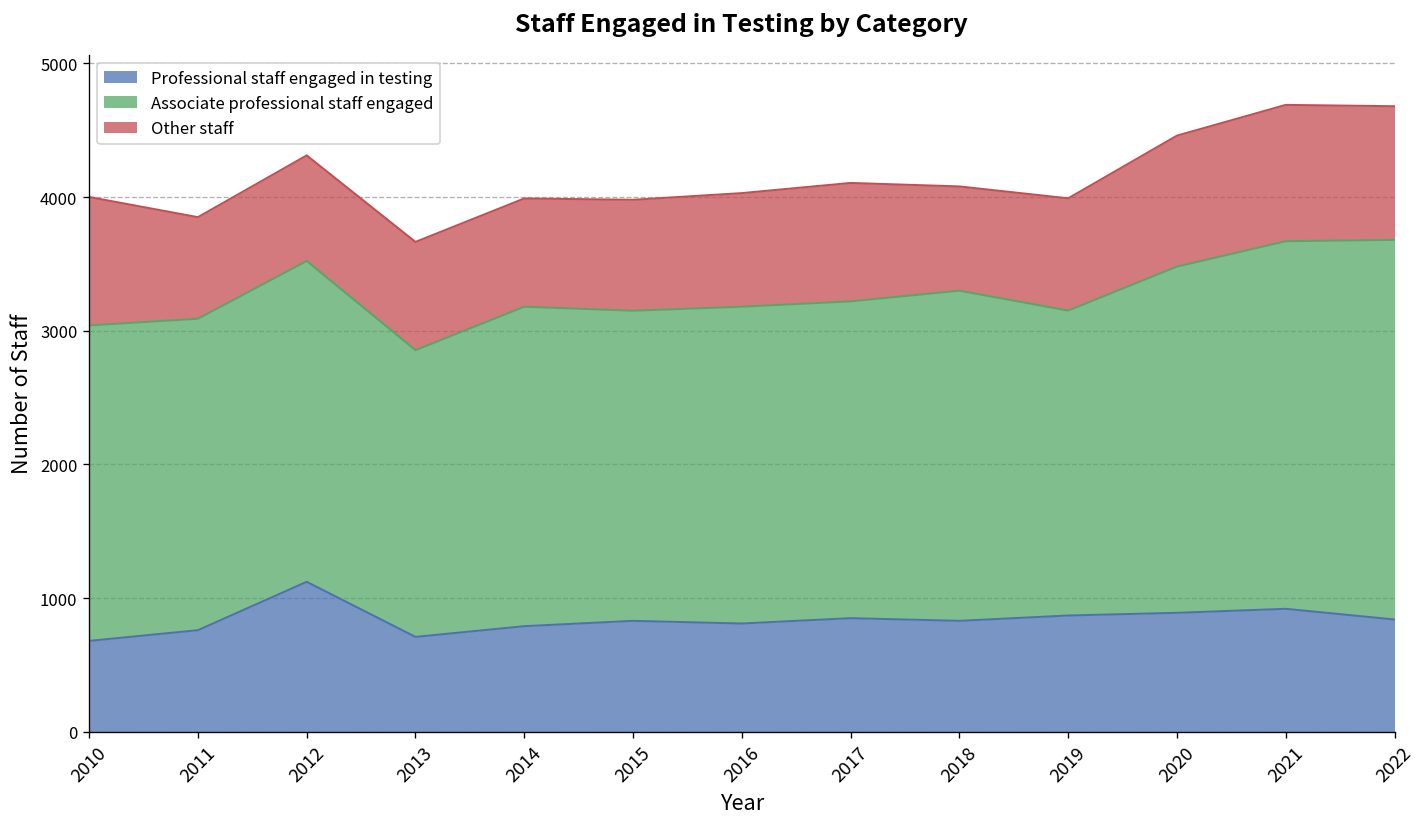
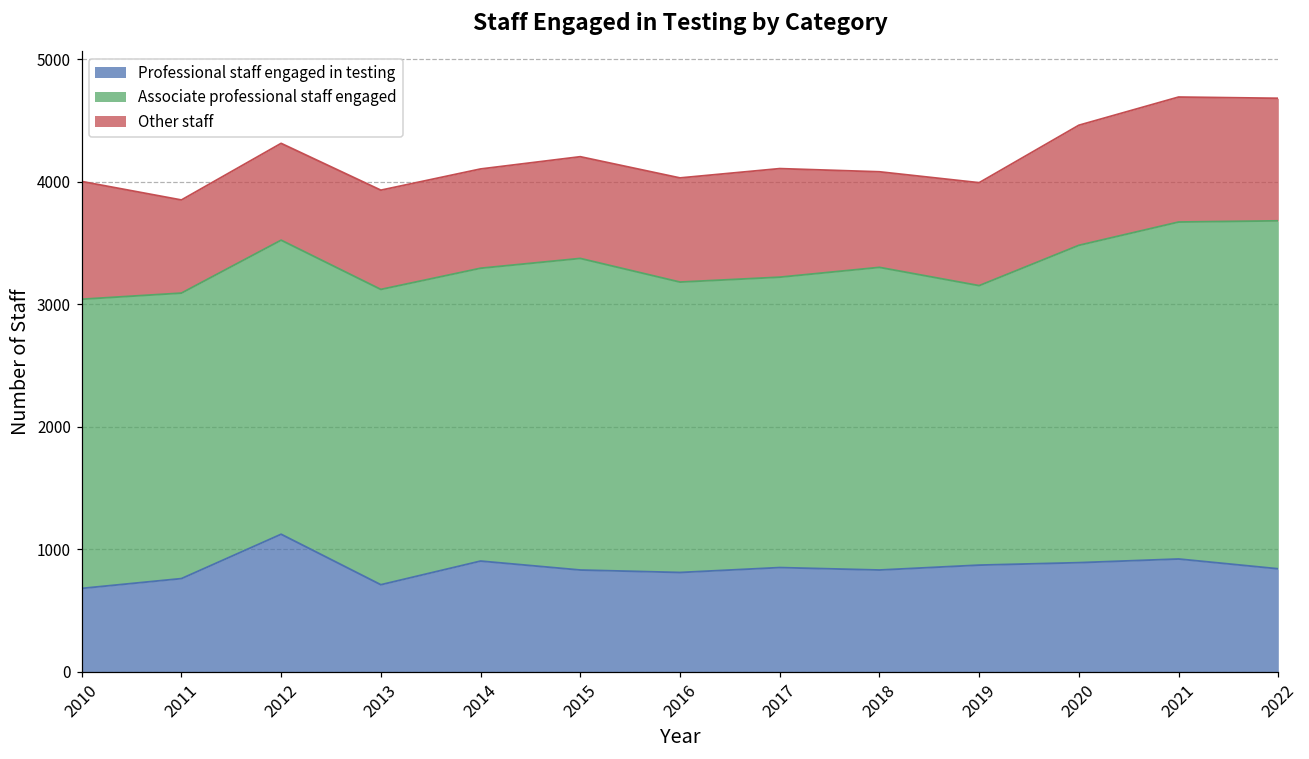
  {
    "Professional staff engaged in testing": {
      "2010": 680,
      "2011": 760,
      "2012": 1120,
      "2013": 710,
-     "2014": 790,
+     "2014": 900,
      "2015": 830,
      "2016": 810,
      "2017": 850,
      "2018": 830,
      "2019": 870,
      "2020": 890,
      "2021": 920,
      "2022": 840
    },
    "Associate professional staff engaged": {
      "2010": 2360,
      "2011": 2330,
      "2012": 2400,
-     "2013": 2150,
+     "2013": 2410,
      "2014": 2390,
-     "2015": 2320,
+     "2015": 2540,
      "2016": 2370,
      "2017": 2370,
      "2018": 2470,
      "2019": 2280,
      "2020": 2590,
      "2021": 2750,
      "2022": 2840
    },
    "Other staff": {
      "2010": 960,
      "2011": 760,
      "2012": 790,
      "2013": 810,
      "2014": 810,
      "2015": 830,
      "2016": 850,
      "2017": 890,
      "2018": 780,
      "2019": 840,
      "2020": 980,
      "2021": 1020,
      "2022": 1000
    }
  }
